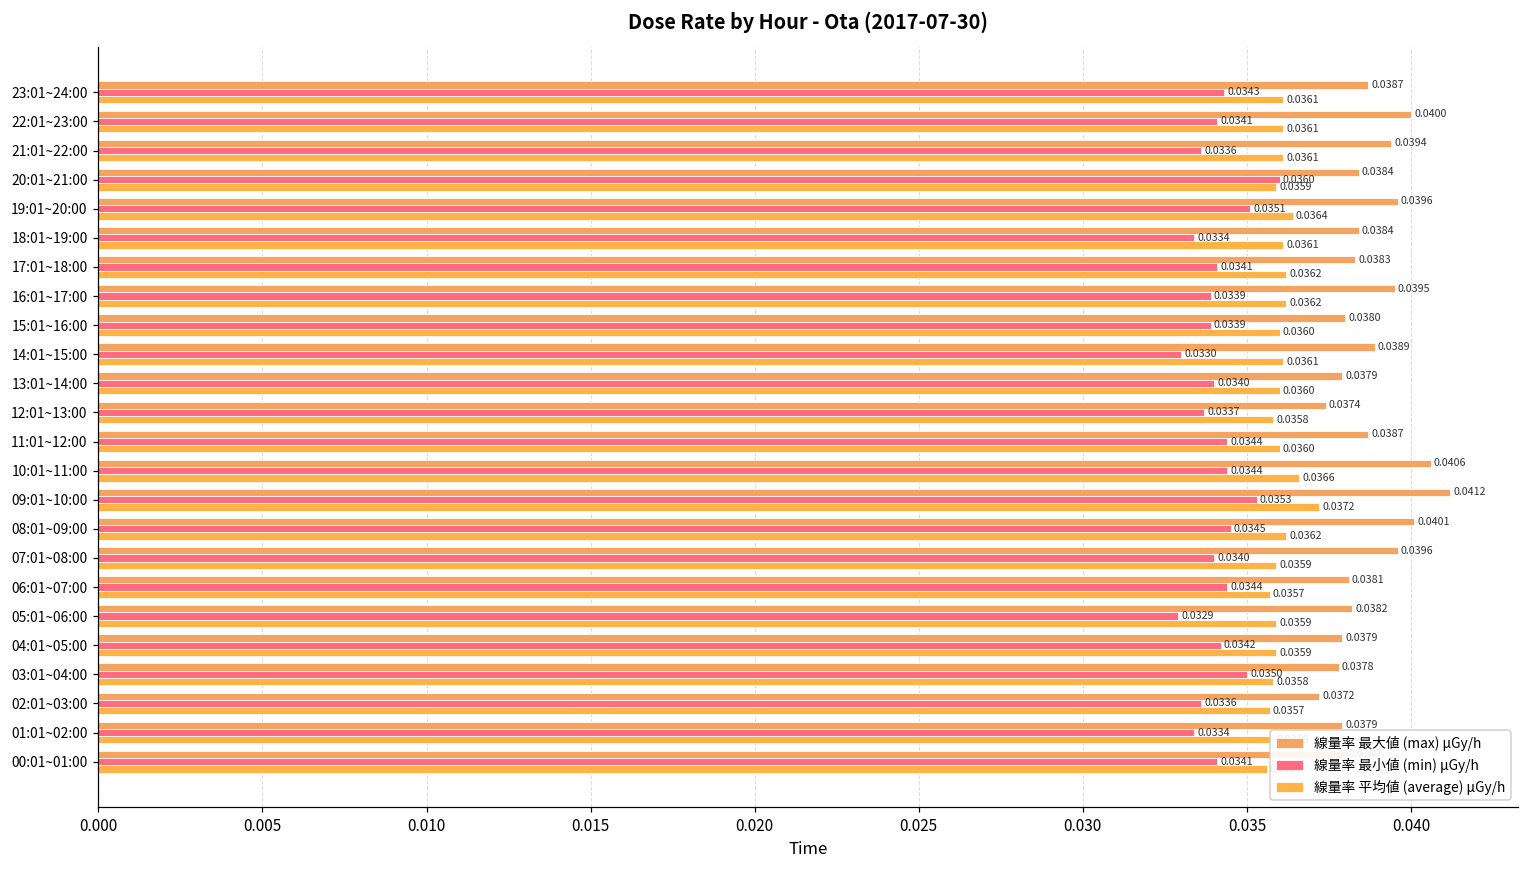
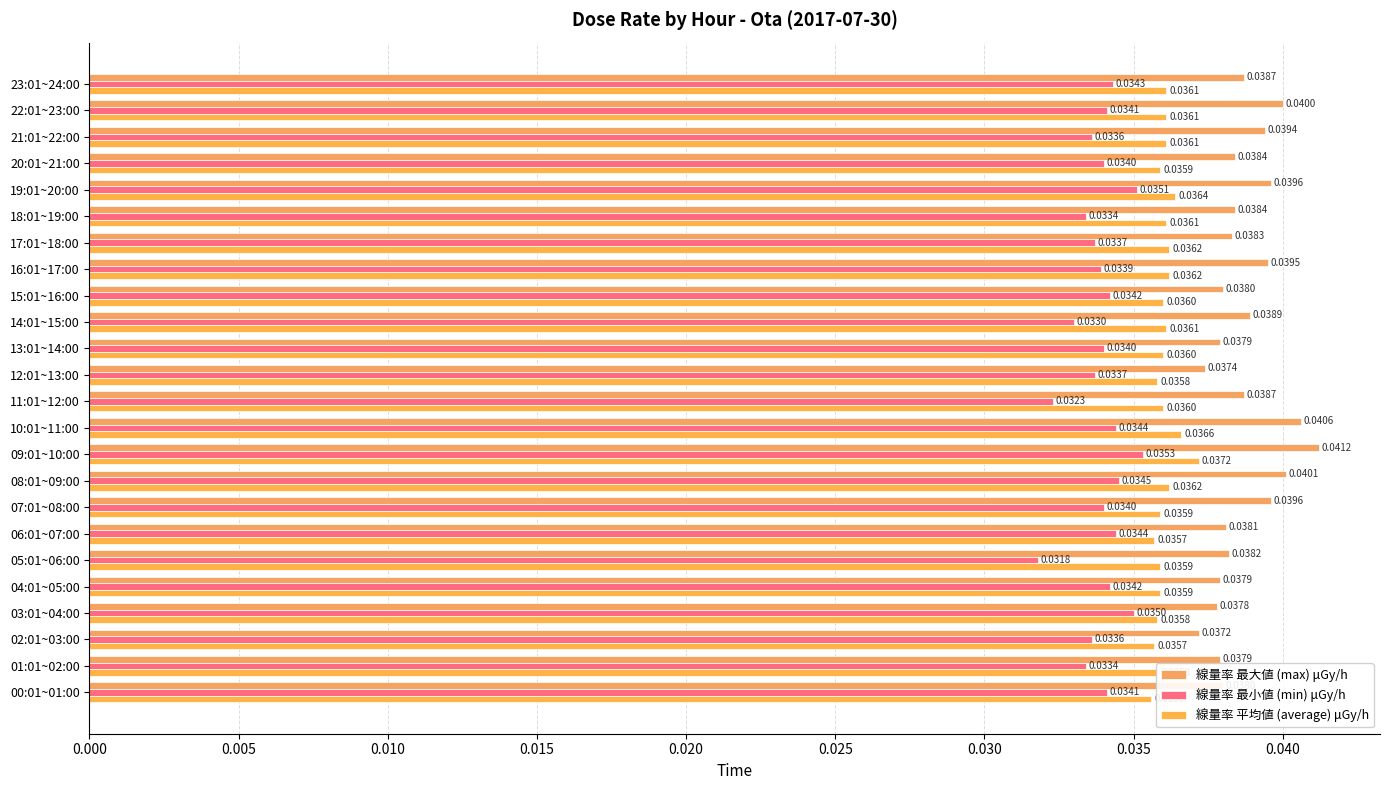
  {
    "線量率 最小値 (min) μGy/h": {
      "23:01~24:00": 0.0343,
      "22:01~23:00": 0.0341,
      "21:01~22:00": 0.0336,
-     "20:01~21:00": 0.0360,
+     "20:01~21:00": 0.0340,
      "19:01~20:00": 0.0351,
      "18:01~19:00": 0.0334,
-     "17:01~18:00": 0.0341,
+     "17:01~18:00": 0.0337,
      "16:01~17:00": 0.0339,
-     "15:01~16:00": 0.0339,
+     "15:01~16:00": 0.0342,
      "14:01~15:00": 0.0330,
      "13:01~14:00": 0.0340,
      "12:01~13:00": 0.0337,
-     "11:01~12:00": 0.0344,
+     "11:01~12:00": 0.0323,
      "10:01~11:00": 0.0344,
      "09:01~10:00": 0.0353,
      "08:01~09:00": 0.0345,
      "07:01~08:00": 0.0340,
      "06:01~07:00": 0.0344,
-     "05:01~06:00": 0.0329,
+     "05:01~06:00": 0.0318,
      "04:01~05:00": 0.0342,
      "03:01~04:00": 0.0350,
      "02:01~03:00": 0.0336,
      "01:01~02:00": 0.0334,
      "00:01~01:00": 0.0341
    }
  }
